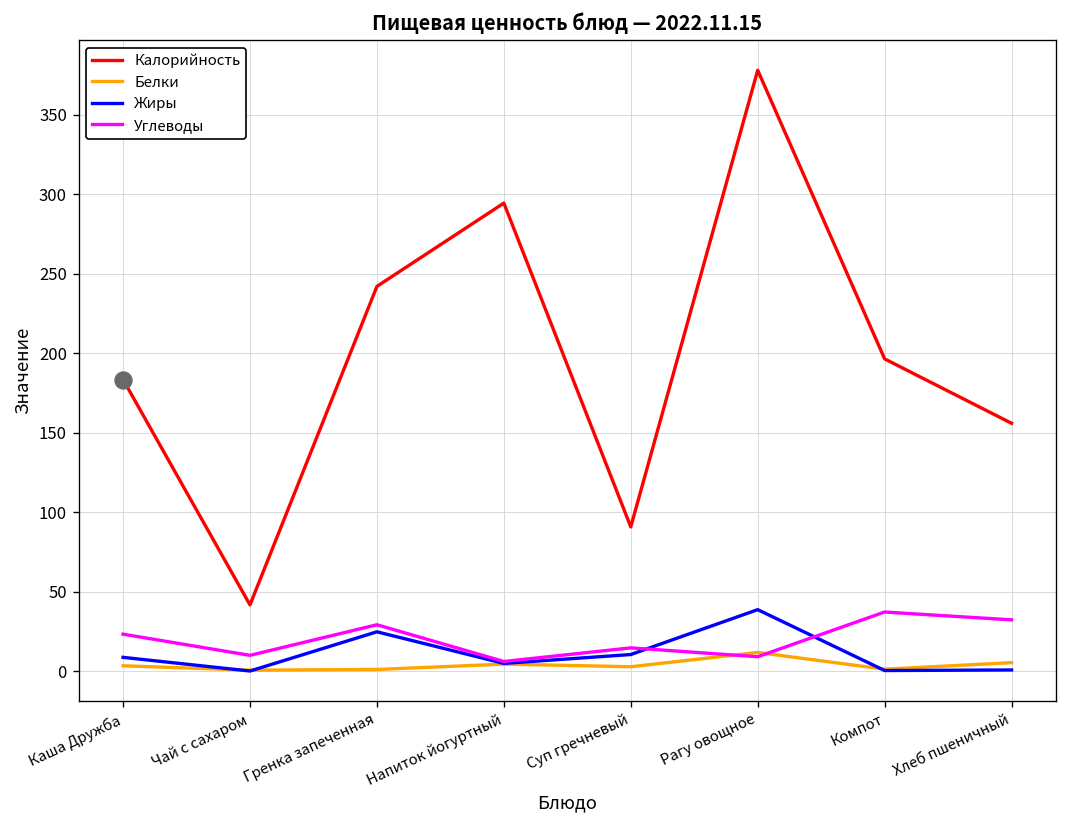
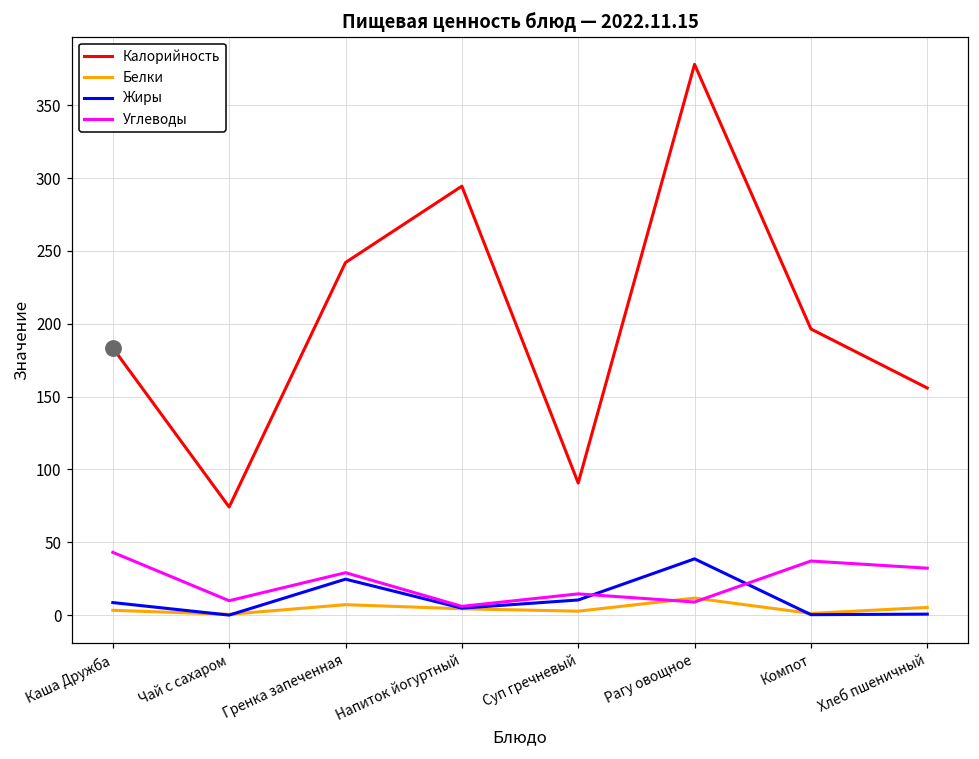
  {
    "Калорийность": {
-     "Чай с сахаром": 42,
+     "Чай с сахаром": 74,
      "Гренка запеченная": 242,
      "Напиток йогуртный": 294,
      "Суп гречневый": 91,
      "Рагу овощное": 378,
      "Компот": 196,
      "Хлеб пшеничный": 156
    },
    "Белки": {
      "Каша Дружба": 3,
-     "Гренка запеченная": 1,
+     "Гренка запеченная": 7,
      "Суп гречневый": 3,
      "Рагу овощное": 12,
      "Хлеб пшеничный": 5
    },
    "Жиры": {
      "Каша Дружба": 9,
      "Гренка запеченная": 25,
      "Суп гречневый": 10,
      "Рагу овощное": 39,
      "Хлеб пшеничный": 1
    },
    "Углеводы": {
-     "Каша Дружба": 23,
+     "Каша Дружба": 43,
      "Чай с сахаром": 10,
      "Гренка запеченная": 29,
      "Суп гречневый": 15,
      "Рагу овощное": 9,
      "Компот": 37,
      "Хлеб пшеничный": 32
    }
  }
